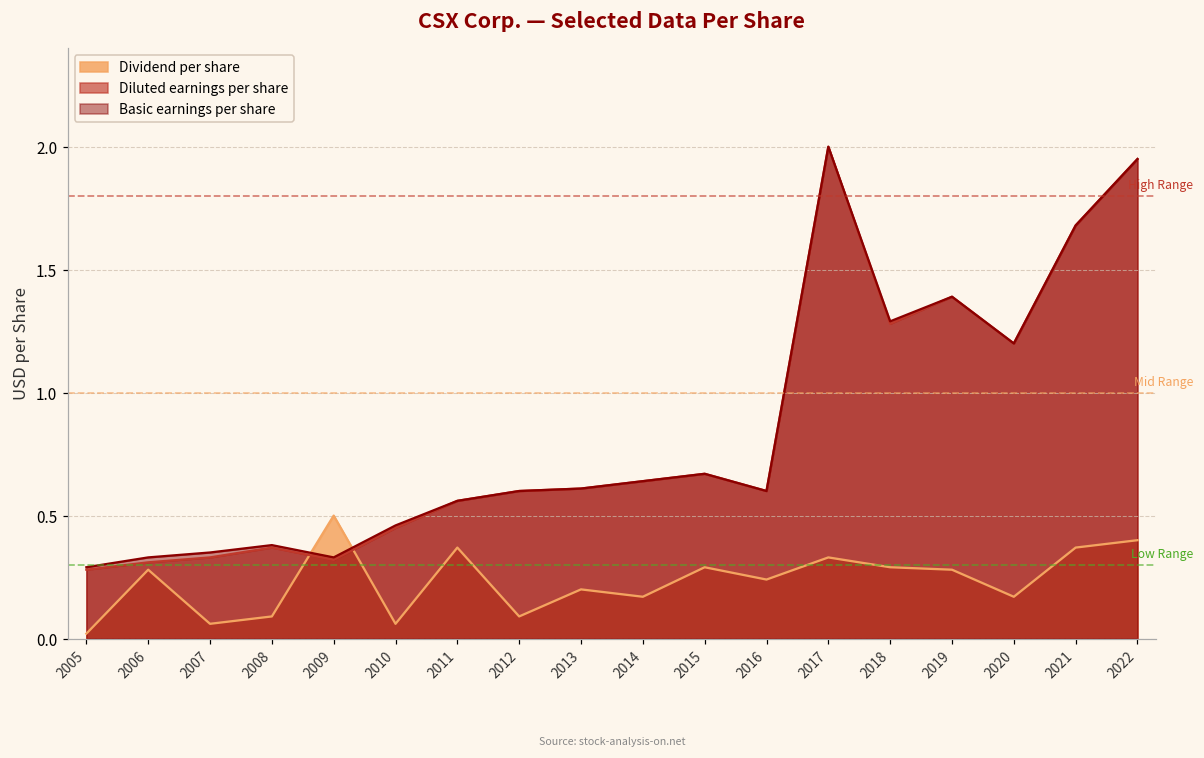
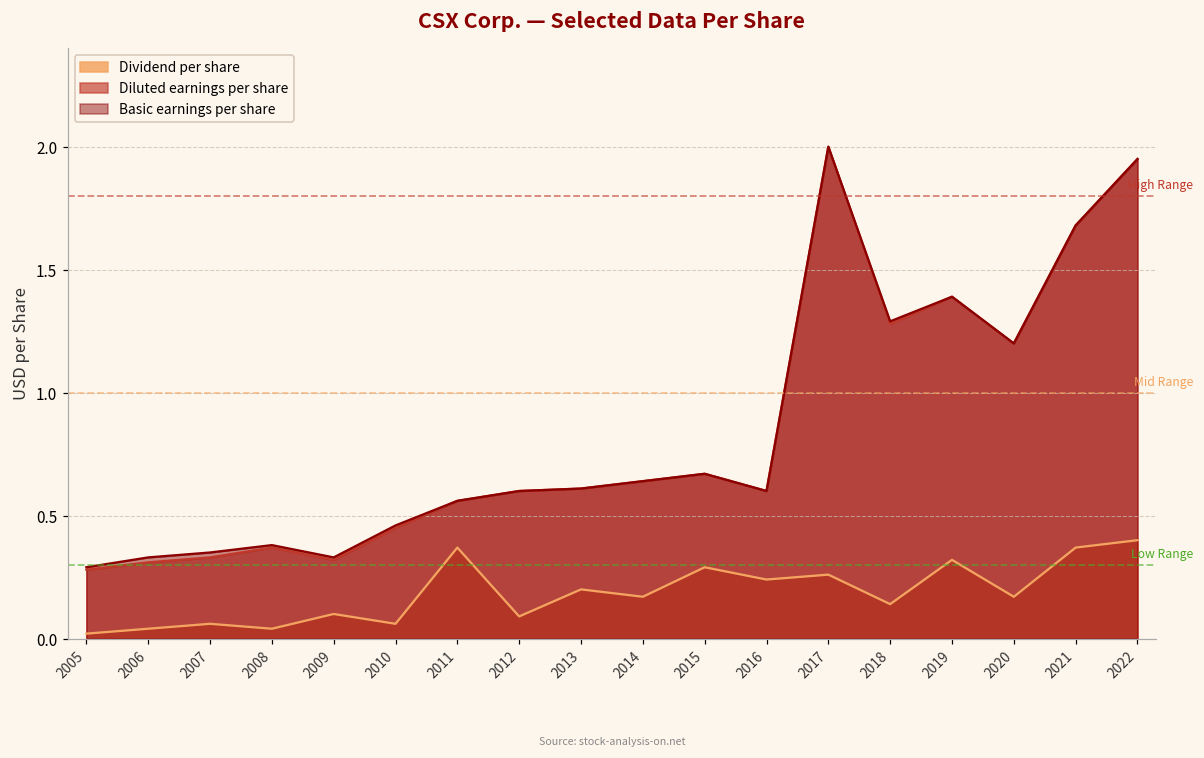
  {
    "Dividend per share": {
      "2005": 0.02,
-     "2006": 0.28,
+     "2006": 0.04,
      "2007": 0.06,
-     "2008": 0.09,
-     "2009": 0.5,
+     "2008": 0.04,
+     "2009": 0.1,
      "2010": 0.06,
      "2011": 0.37,
      "2012": 0.09,
      "2013": 0.20,
      "2014": 0.17,
      "2015": 0.29,
      "2016": 0.24,
-     "2017": 0.33,
-     "2018": 0.29,
-     "2019": 0.28,
+     "2017": 0.26,
+     "2018": 0.14,
+     "2019": 0.32,
      "2020": 0.17,
      "2021": 0.37,
      "2022": 0.40
    }
  }
